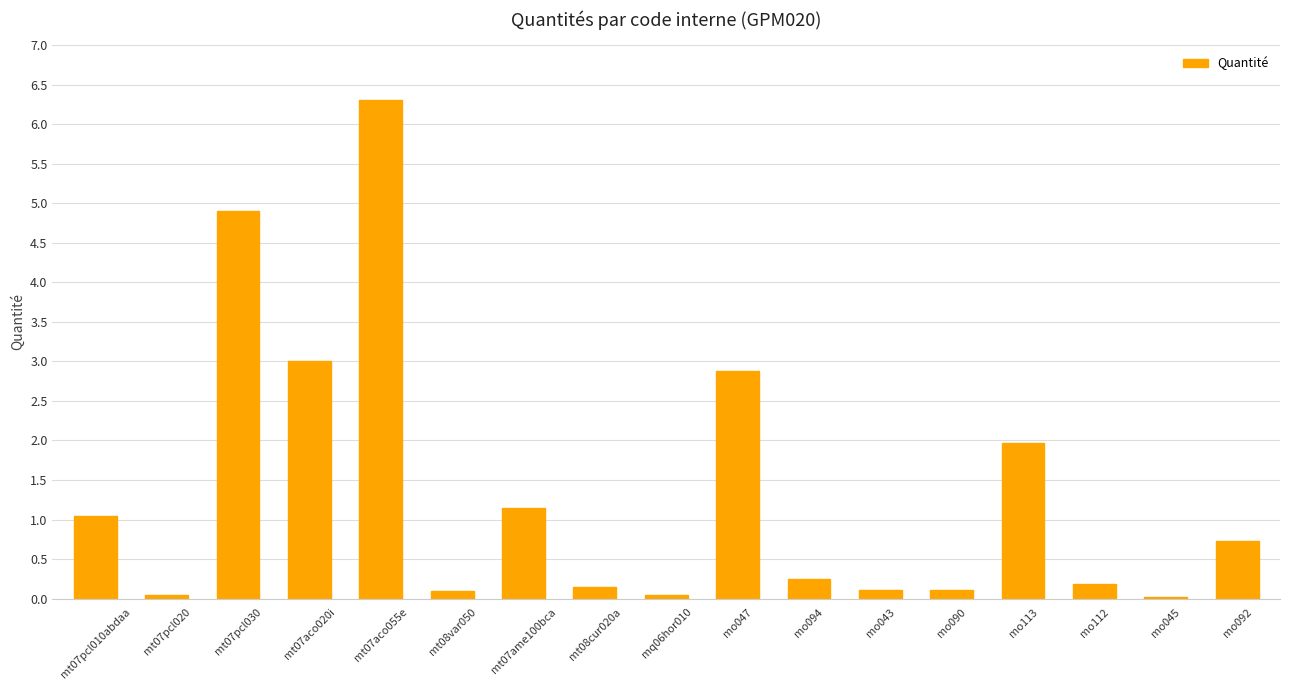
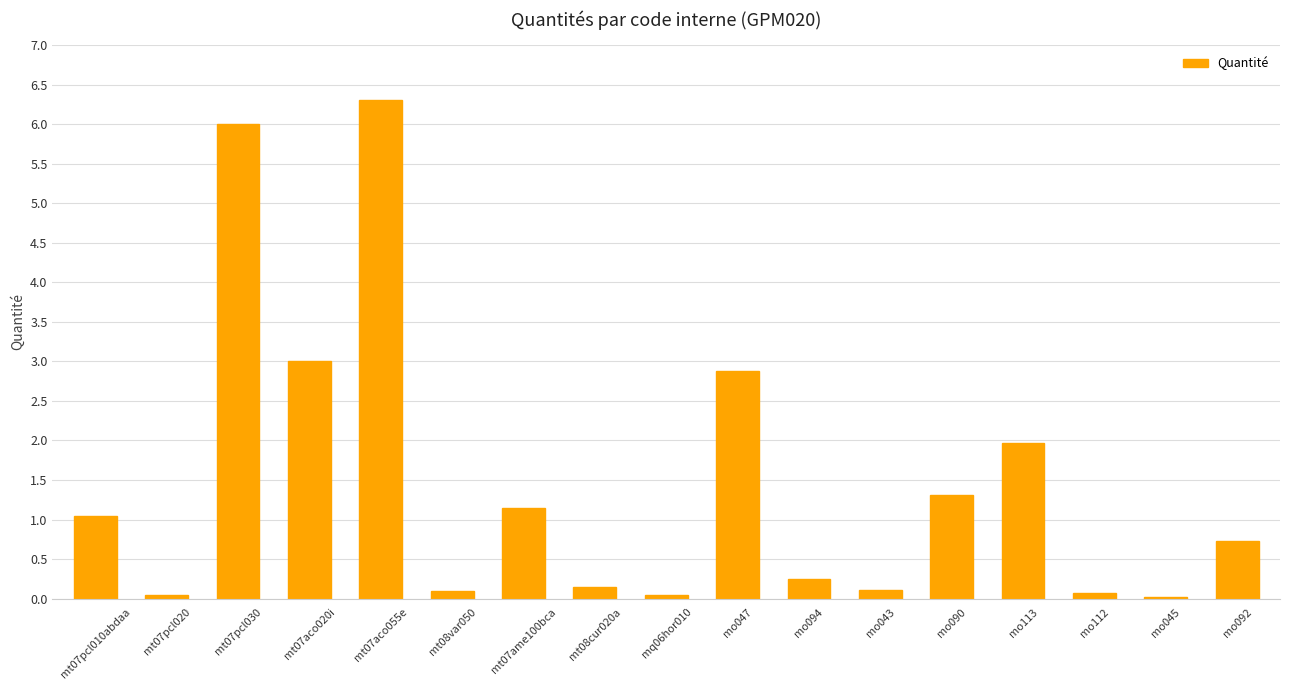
  {
    "mt07pcl010abdaa": 1.1,
    "mt07pcl020": 0.0,
-   "mt07pcl030": 4.9,
+   "mt07pcl030": 6.0,
    "mt07aco020i": 3.0,
    "mt07aco055e": 6.3,
    "mt08var050": 0.1,
    "mt07ame100bca": 1.2,
    "mt08cur020a": 0.2,
    "mq06hor010": 0.0,
    "mo047": 2.9,
    "mo094": 0.3,
    "mo043": 0.1,
-   "mo090": 0.1,
+   "mo090": 1.3,
    "mo113": 2.0,
-   "mo112": 0.2,
+   "mo112": 0.1,
    "mo092": 0.7
  }
